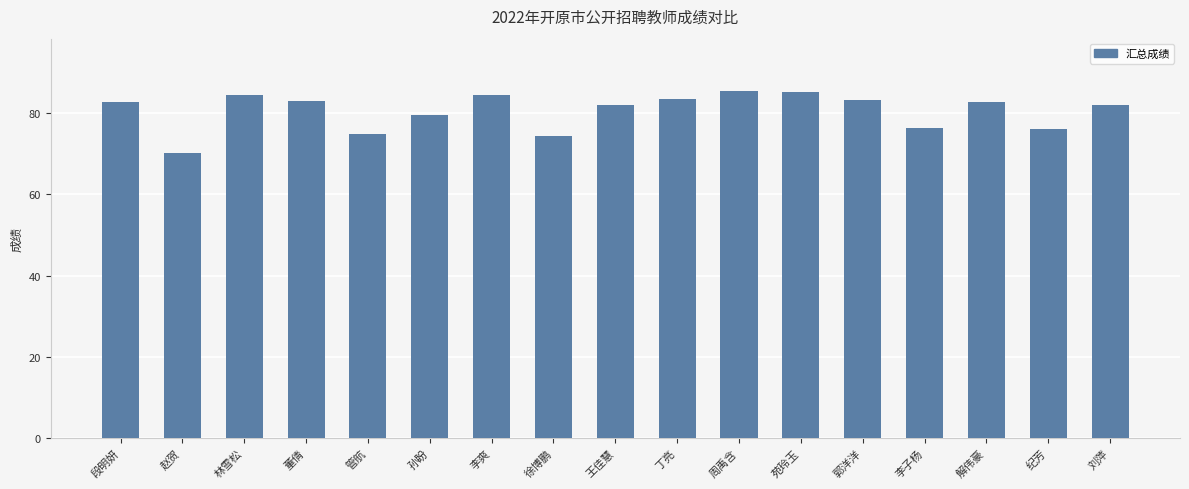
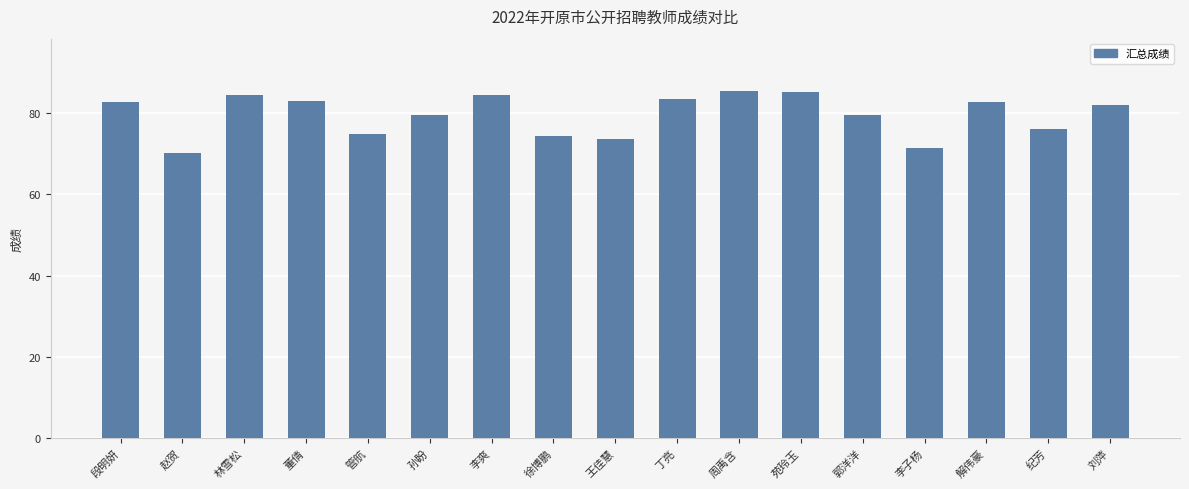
  {
    "段明妍": 83,
    "赵贺": 70,
    "林雪松": 84,
    "董倩": 83,
    "管航": 75,
    "孙盼": 80,
    "李爽": 84,
    "徐博鹏": 74,
-   "王佳慧": 82,
+   "王佳慧": 74,
    "丁亮": 84,
    "周禹含": 85,
    "苑玲玉": 85,
-   "郭洋洋": 83,
-   "李子杨": 76,
+   "郭洋洋": 80,
+   "李子杨": 71,
    "解伟豪": 83,
    "纪芳": 76,
    "刘萍": 82
  }
